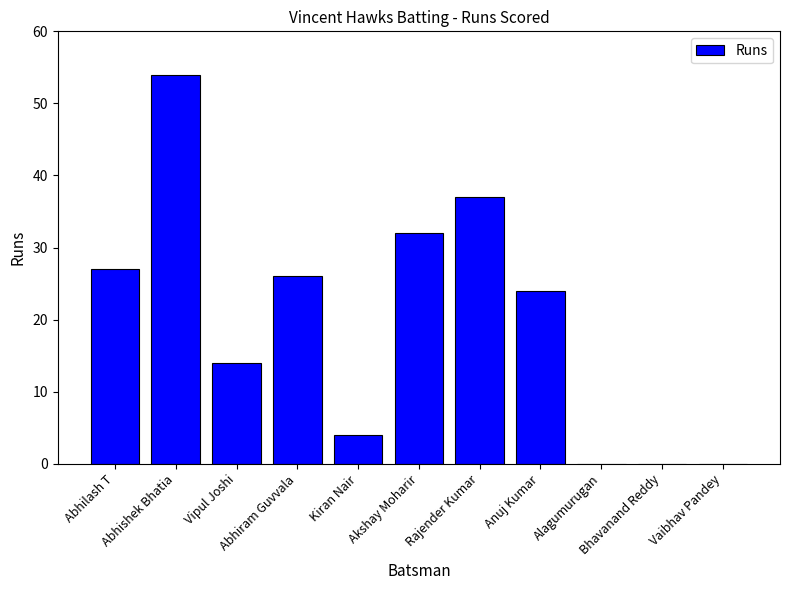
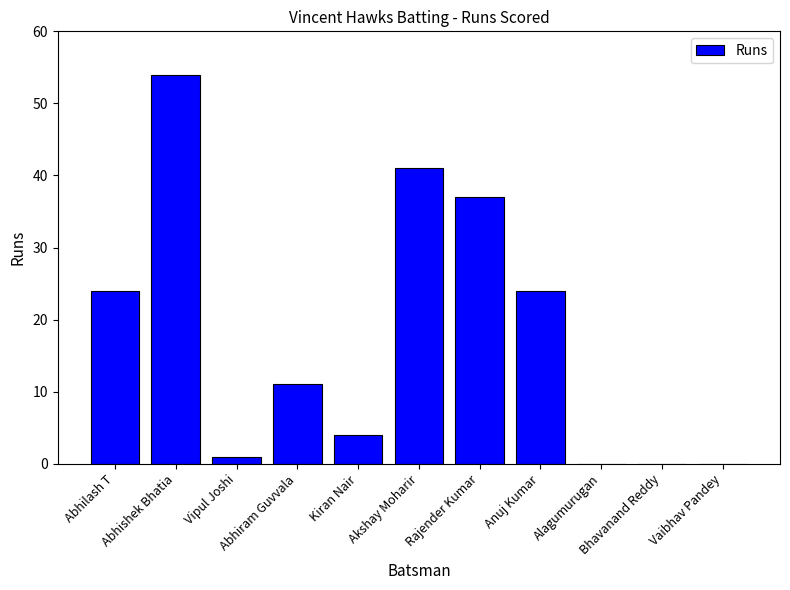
  {
-   "Abhilash T": 27,
+   "Abhilash T": 24,
    "Abhishek Bhatia": 54,
-   "Vipul Joshi": 14,
-   "Abhiram Guvvala": 26,
+   "Vipul Joshi": 1,
+   "Abhiram Guvvala": 11,
    "Kiran Nair": 4,
-   "Akshay Moharir": 32,
+   "Akshay Moharir": 41,
    "Rajender Kumar": 37,
    "Anuj Kumar": 24,
    "Alagumurugan": 0,
    "Bhavanand Reddy": 0,
    "Vaibhav Pandey": 0
  }
